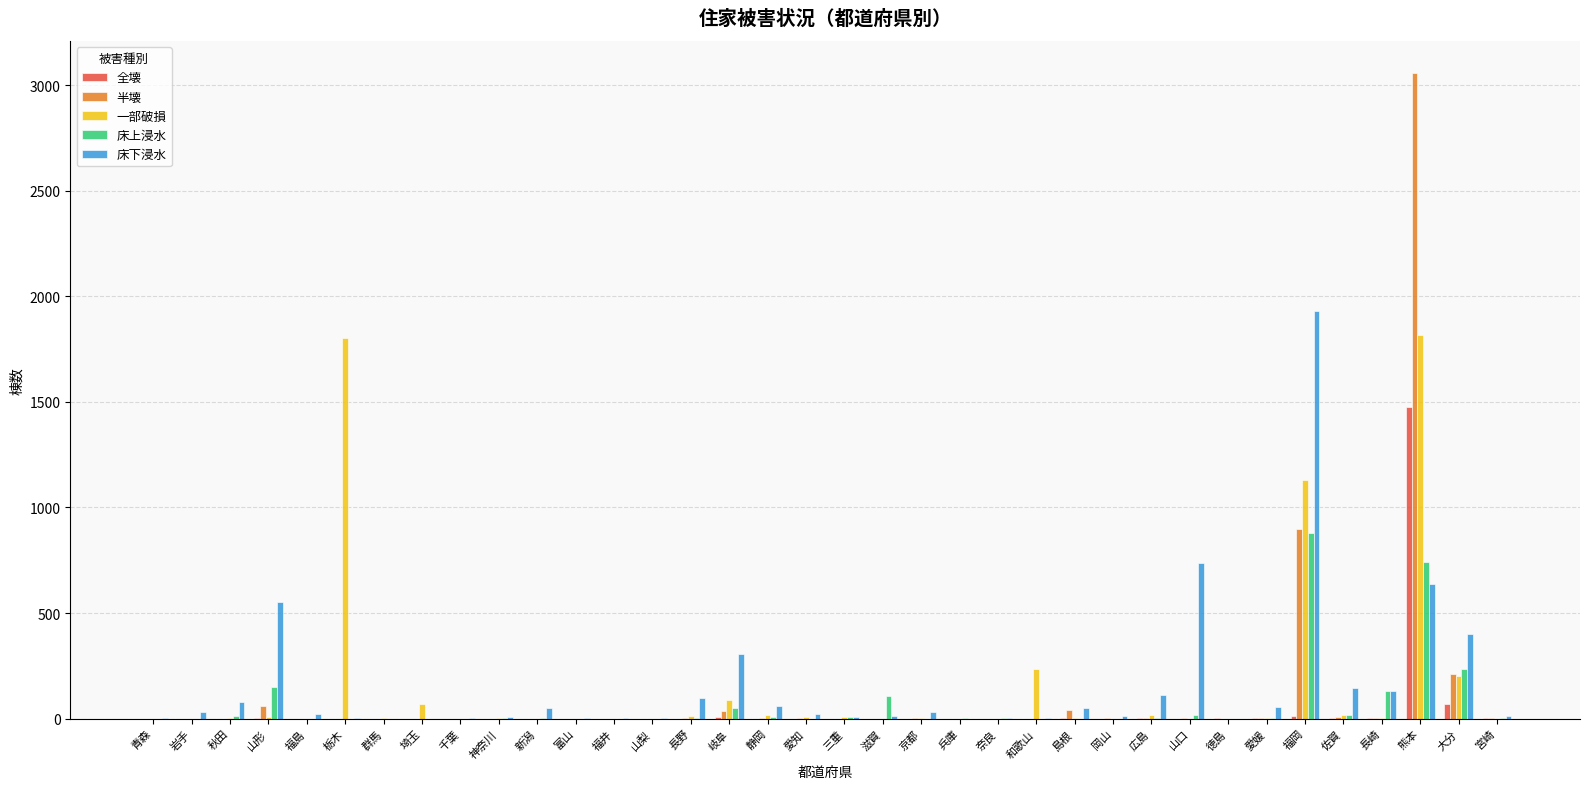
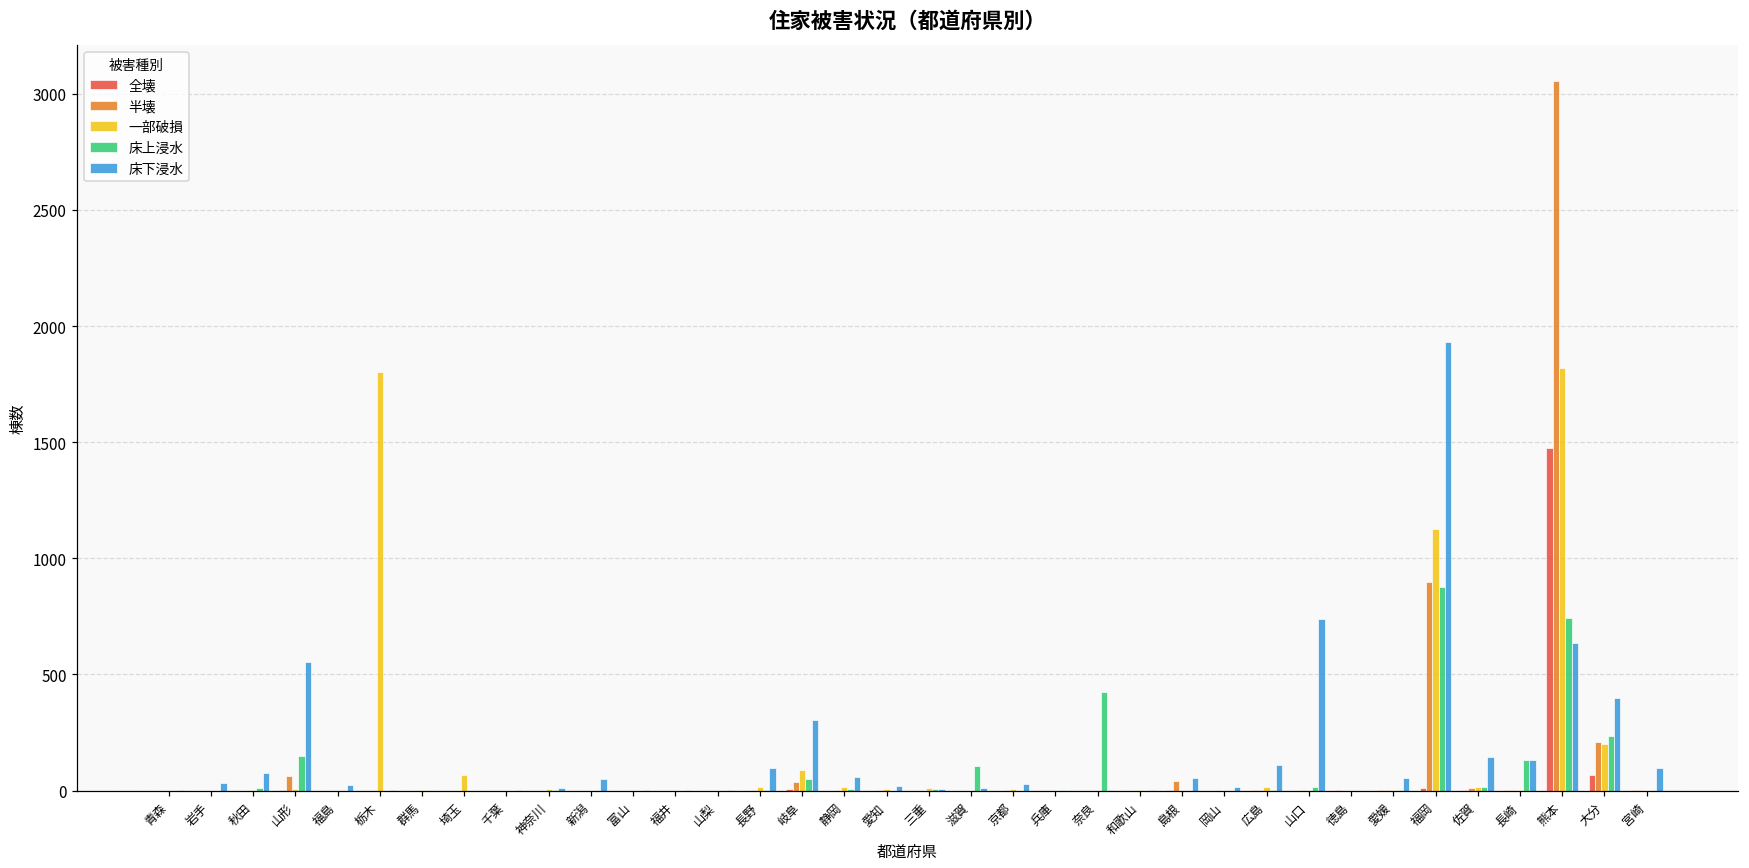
  {
    "一部破損": {
      "青森": 0,
      "岩手": 0,
      "福島": 0,
      "栃木": 1800,
      "埼玉": 70,
      "千葉": 0,
      "新潟": 0,
      "富山": 0,
      "福井": 0,
      "山梨": 0,
      "長野": 10,
      "岐阜": 90,
      "静岡": 20,
      "滋賀": 0,
      "兵庫": 0,
      "奈良": 0,
-     "和歌山": 240,
+     "和歌山": 0,
      "岡山": 0,
      "広島": 20,
      "山口": 0,
      "徳島": 0,
      "福岡": 1130,
      "佐賀": 20,
      "熊本": 1820,
      "大分": 200,
      "宮崎": 0
    },
    "床上浸水": {
      "青森": 0,
      "岩手": 0,
      "山形": 150,
      "福島": 0,
      "栃木": 0,
      "群馬": 0,
      "埼玉": 0,
      "千葉": 0,
      "富山": 0,
      "福井": 0,
      "山梨": 0,
      "岐阜": 50,
      "愛知": 0,
      "滋賀": 110,
      "京都": 0,
-     "奈良": 0,
+     "奈良": 430,
      "和歌山": 0,
      "島根": 0,
      "岡山": 0,
      "山口": 20,
      "徳島": 0,
      "福岡": 880,
      "佐賀": 20,
      "長崎": 130,
      "熊本": 740,
      "大分": 240
    },
    "床下浸水": {
      "岩手": 30,
      "秋田": 80,
      "山形": 550,
      "福島": 20,
      "群馬": 0,
      "埼玉": 0,
      "新潟": 50,
      "長野": 100,
      "岐阜": 310,
      "静岡": 60,
      "愛知": 20,
      "滋賀": 10,
      "京都": 30,
      "兵庫": 0,
      "島根": 50,
      "岡山": 10,
      "広島": 110,
      "山口": 740,
      "徳島": 0,
      "愛媛": 60,
      "福岡": 1930,
      "佐賀": 140,
      "長崎": 130,
      "熊本": 640,
      "大分": 400,
-     "宮崎": 10
+     "宮崎": 100
    }
  }
